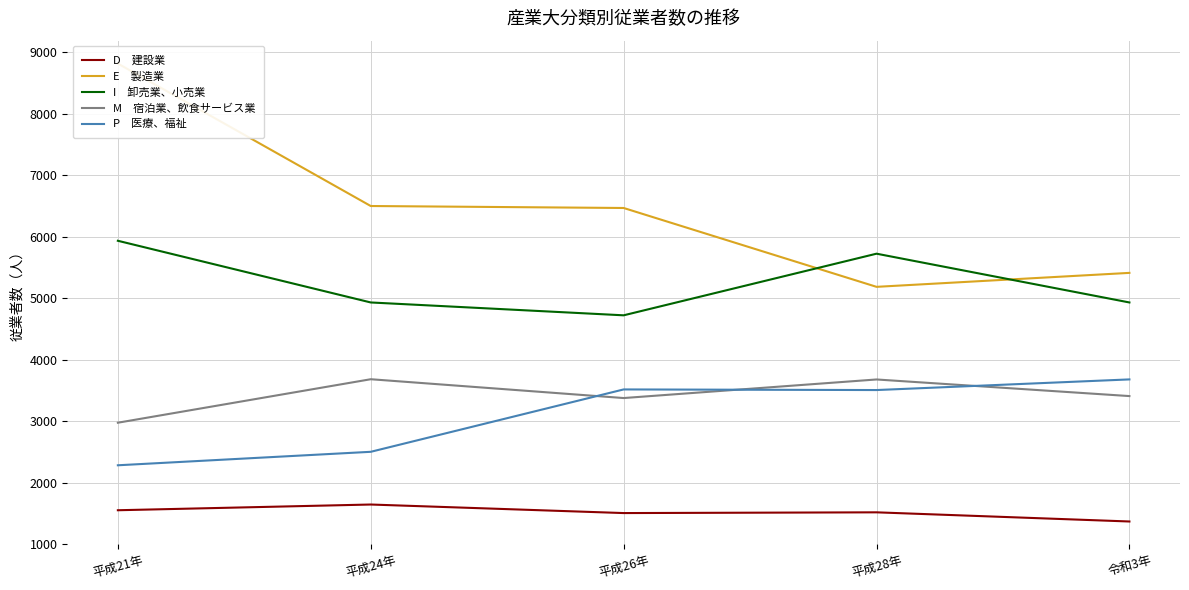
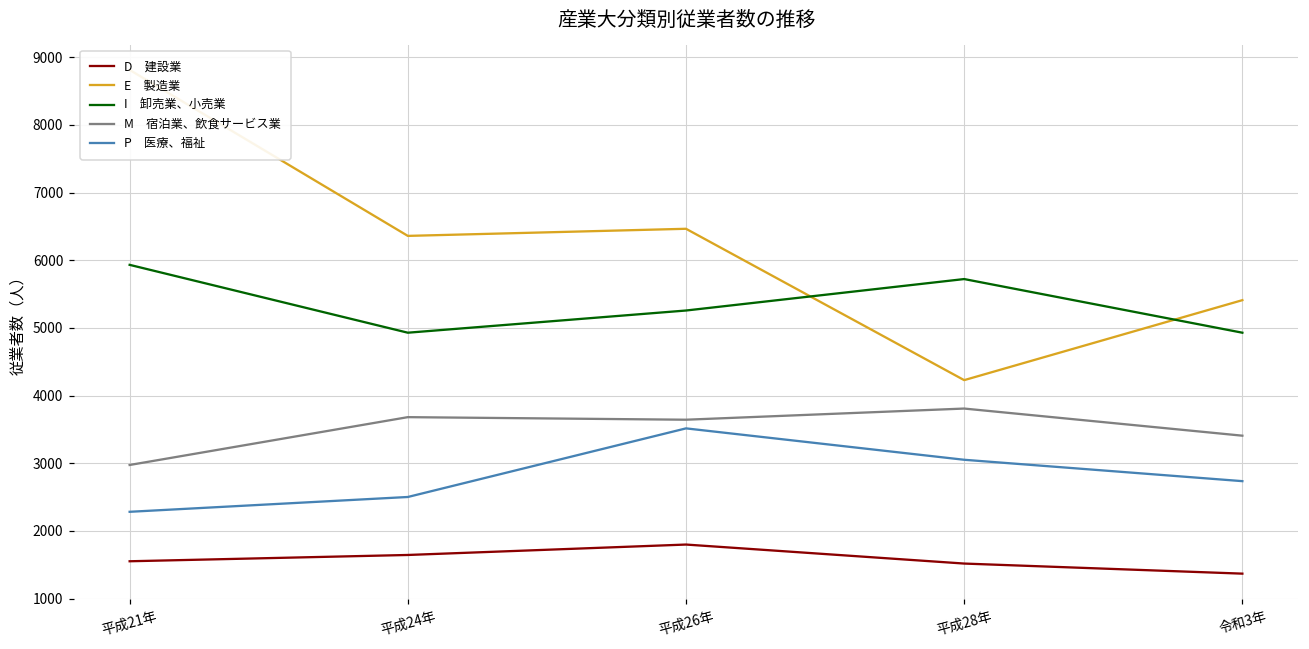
  {
    "D 建設業": {
      "平成21年": 1600,
      "平成24年": 1600,
-     "平成26年": 1500,
+     "平成26年": 1800,
      "平成28年": 1500,
      "令和3年": 1400
    },
    "E 製造業": {
-     "平成24年": 6500,
+     "平成24年": 6400,
      "平成26年": 6500,
-     "平成28年": 5200,
+     "平成28年": 4200,
      "令和3年": 5400
    },
    "I 卸売業、小売業": {
      "平成21年": 5900,
      "平成24年": 4900,
-     "平成26年": 4700,
+     "平成26年": 5300,
      "平成28年": 5700,
      "令和3年": 4900
    },
    "M 宿泊業、飲食サービス業": {
      "平成21年": 3000,
      "平成24年": 3700,
-     "平成26年": 3400,
-     "平成28年": 3700,
+     "平成26年": 3600,
+     "平成28年": 3800,
      "令和3年": 3400
    },
    "P 医療、福祉": {
      "平成21年": 2300,
      "平成24年": 2500,
      "平成26年": 3500,
-     "平成28年": 3500,
-     "令和3年": 3700
+     "平成28年": 3100,
+     "令和3年": 2700
    }
  }
